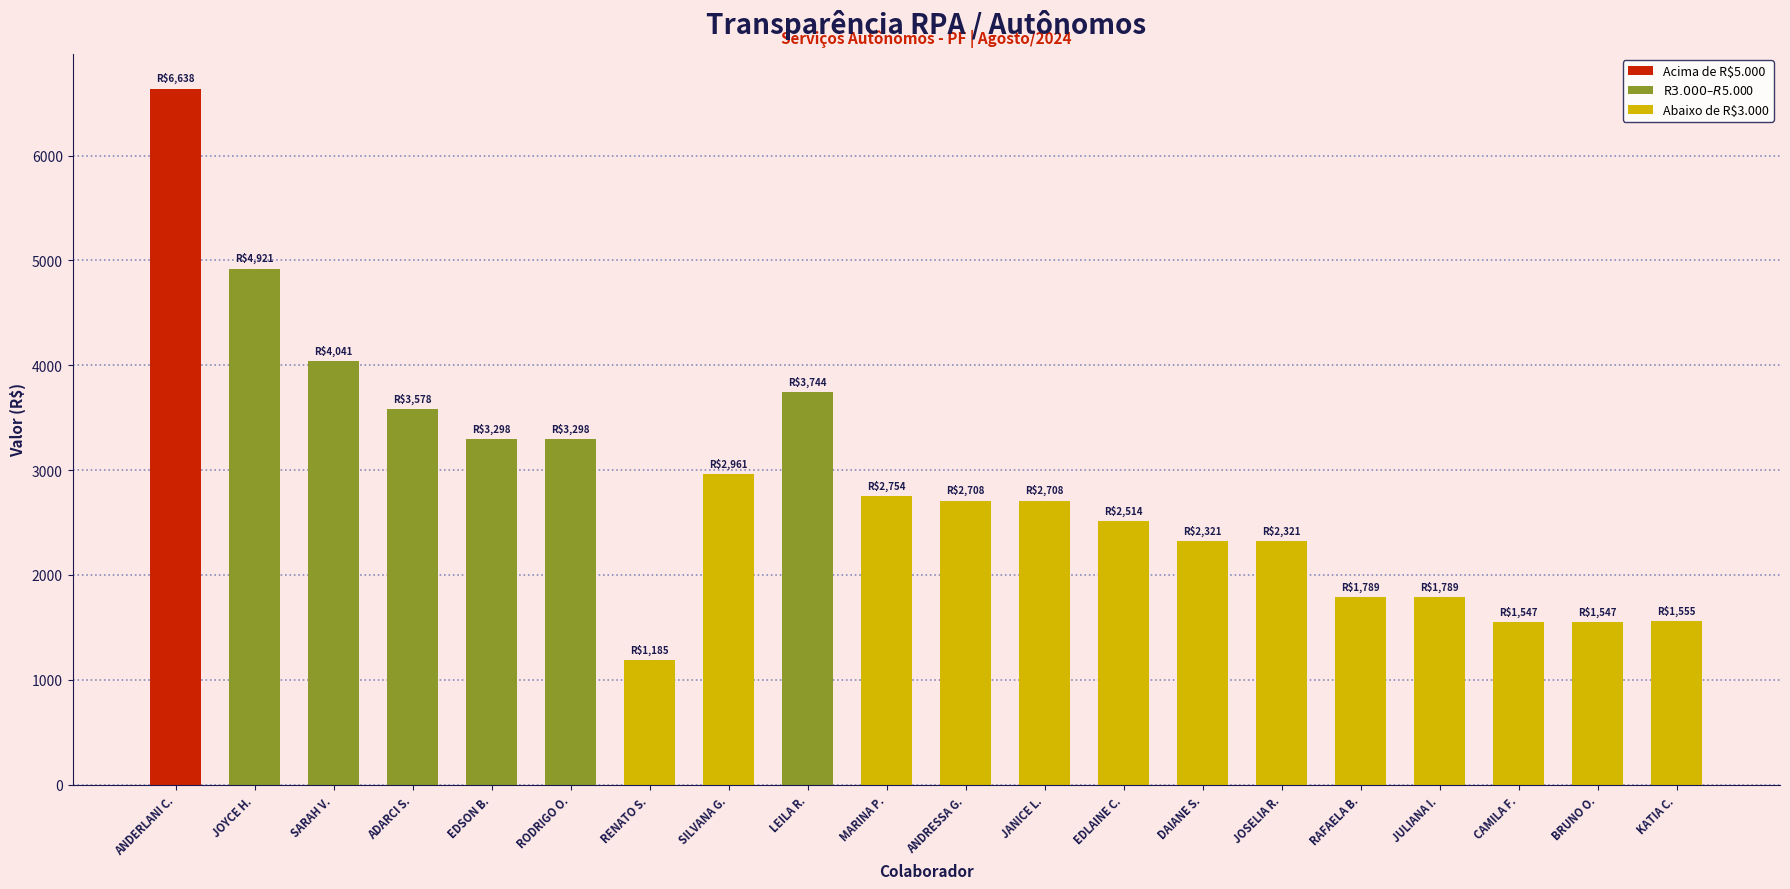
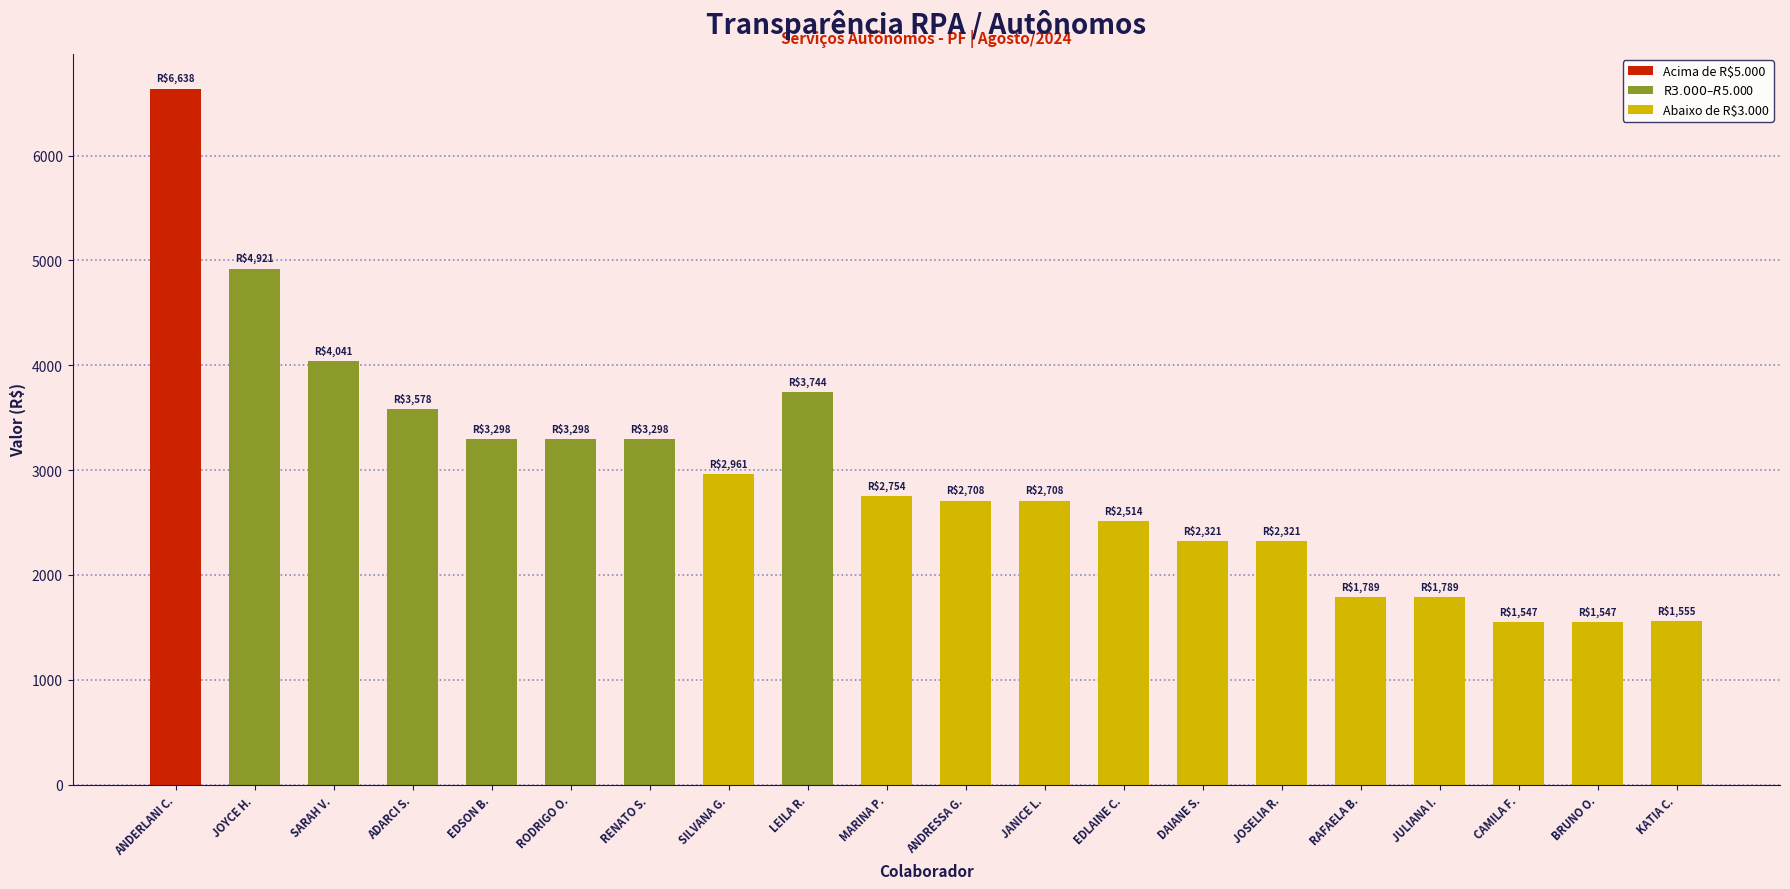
  {
    "ANDERLANI C.": "$6,638",
    "JOYCE H.": "$4,921",
    "SARAH V.": "$4,041",
    "ADARCI S.": "$3,578",
    "EDSON B.": "$3,298",
    "RODRIGO O.": "$3,298",
-   "RENATO S.": "$1,185",
+   "RENATO S.": "$3,298",
    "SILVANA G.": "$2,961",
    "LEILA R.": "$3,744",
    "MARINA P.": "$2,754",
    "ANDRESSA G.": "$2,708",
    "JANICE L.": "$2,708",
    "EDLAINE C.": "$2,514",
    "DAIANE S.": "$2,321",
    "JOSELIA R.": "$2,321",
    "RAFAELA B.": "$1,789",
    "JULIANA I.": "$1,789",
    "CAMILA F.": "$1,547",
    "BRUNO O.": "$1,547",
    "KATIA C.": "$1,555"
  }
